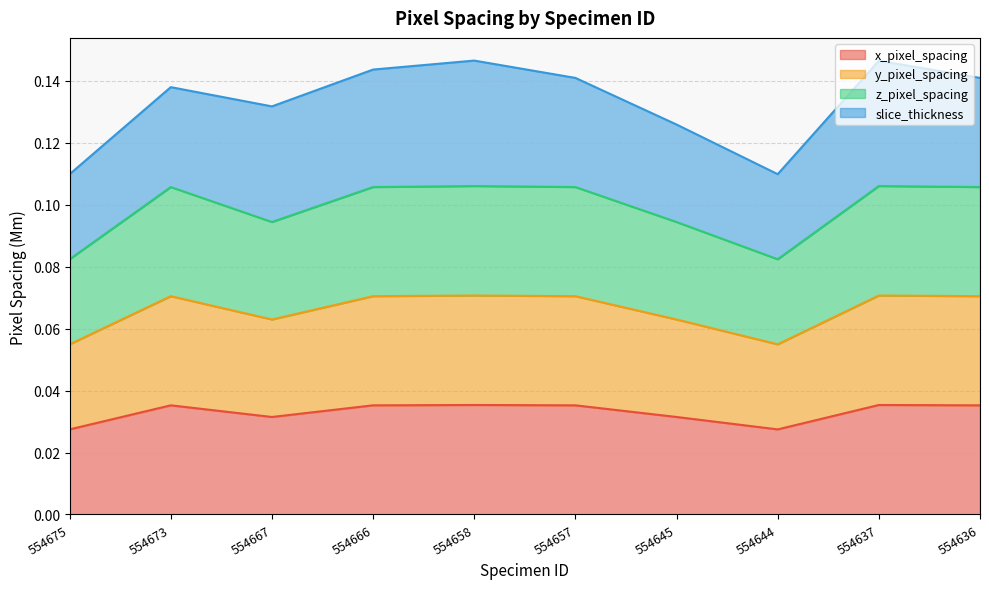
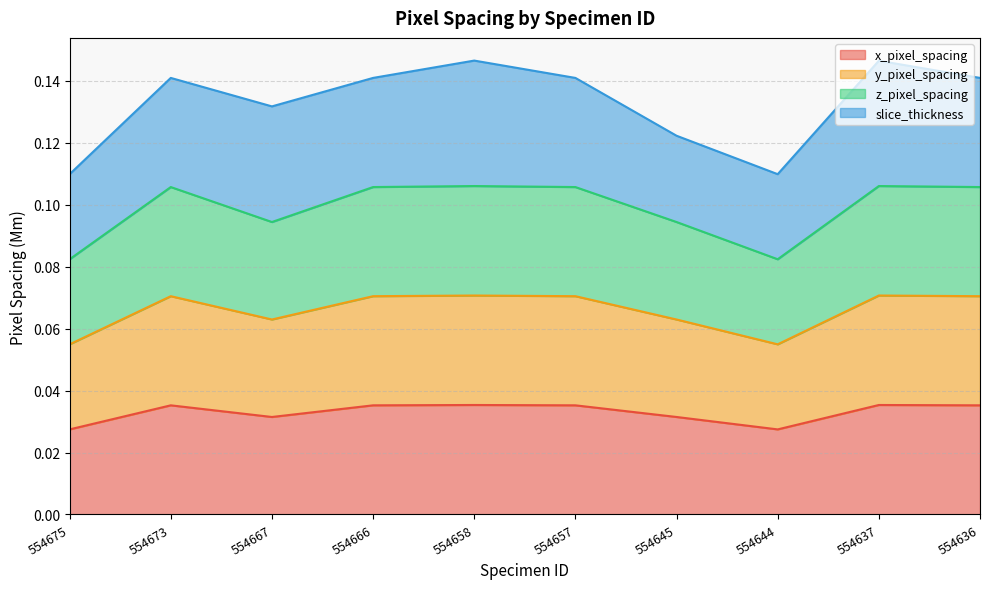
  {
    "x_pixel_spacing": {
      "554675": 0.027,
      "554673": 0.035,
      "554667": 0.031,
      "554666": 0.035,
      "554658": 0.035,
      "554657": 0.035,
      "554645": 0.031,
      "554644": 0.027,
      "554637": 0.035,
      "554636": 0.035
    },
    "y_pixel_spacing": {
      "554675": 0.027,
      "554673": 0.035,
      "554667": 0.031,
      "554666": 0.035,
      "554658": 0.035,
      "554657": 0.035,
      "554645": 0.031,
      "554644": 0.027,
      "554637": 0.035,
      "554636": 0.035
    },
    "z_pixel_spacing": {
      "554675": 0.027,
      "554673": 0.035,
      "554667": 0.031,
      "554666": 0.035,
      "554658": 0.035,
      "554657": 0.035,
      "554645": 0.031,
      "554644": 0.027,
      "554637": 0.035,
      "554636": 0.035
    },
    "slice_thickness": {
      "554675": 0.027,
-     "554673": 0.032,
+     "554673": 0.035,
      "554667": 0.037,
-     "554666": 0.038,
+     "554666": 0.035,
      "554658": 0.040,
      "554657": 0.035,
-     "554645": 0.031,
+     "554645": 0.028,
      "554644": 0.027,
      "554636": 0.035
    }
  }
